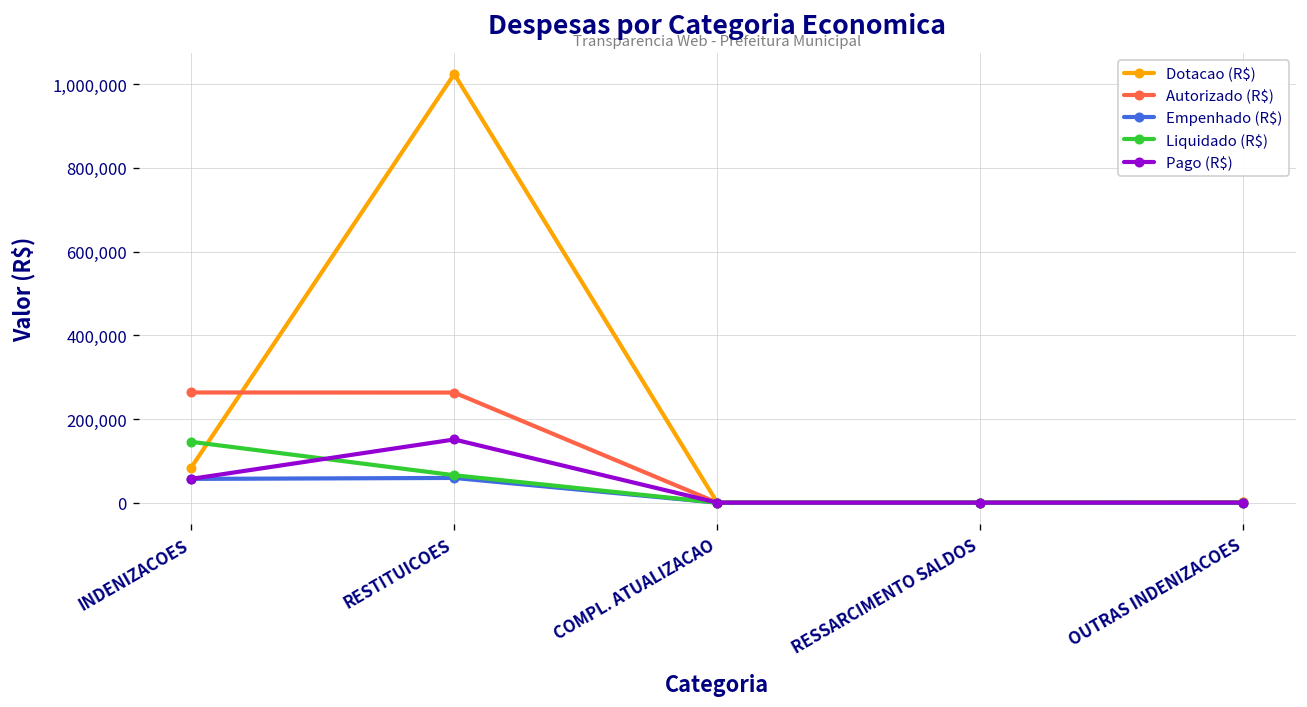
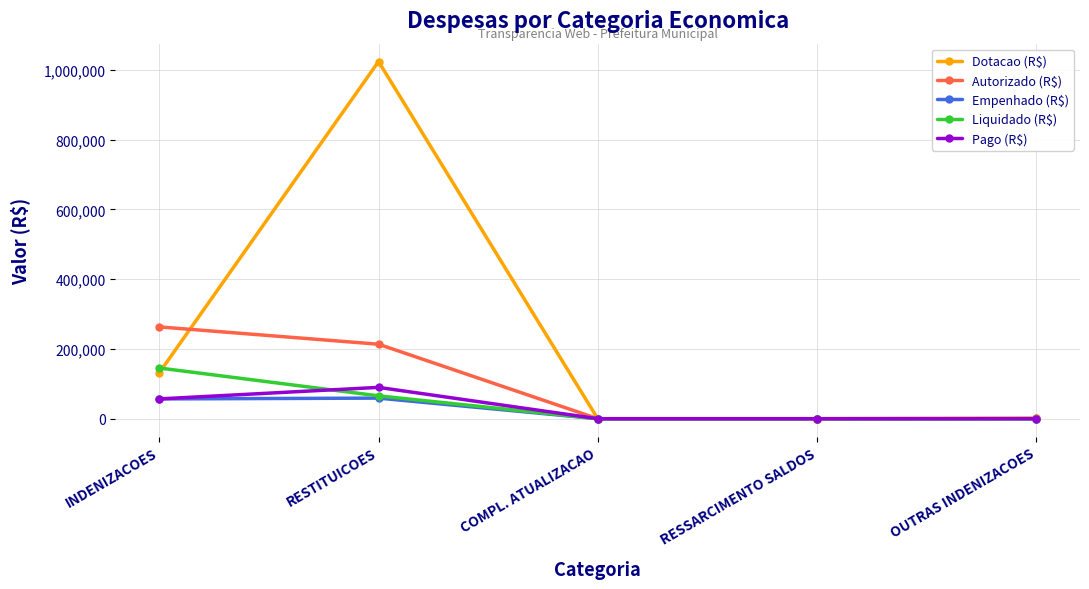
  {
    "Dotacao (R$)": {
-     "INDENIZACOES": "80,000",
+     "INDENIZACOES": "130,000",
      "RESTITUICOES": "1,020,000"
    },
    "Autorizado (R$)": {
      "INDENIZACOES": "260,000",
-     "RESTITUICOES": "260,000"
+     "RESTITUICOES": "210,000"
    },
    "Liquidado (R$)": {
      "INDENIZACOES": "150,000"
    },
    "Pago (R$)": {
-     "RESTITUICOES": "150,000"
+     "RESTITUICOES": "90,000"
    }
  }
